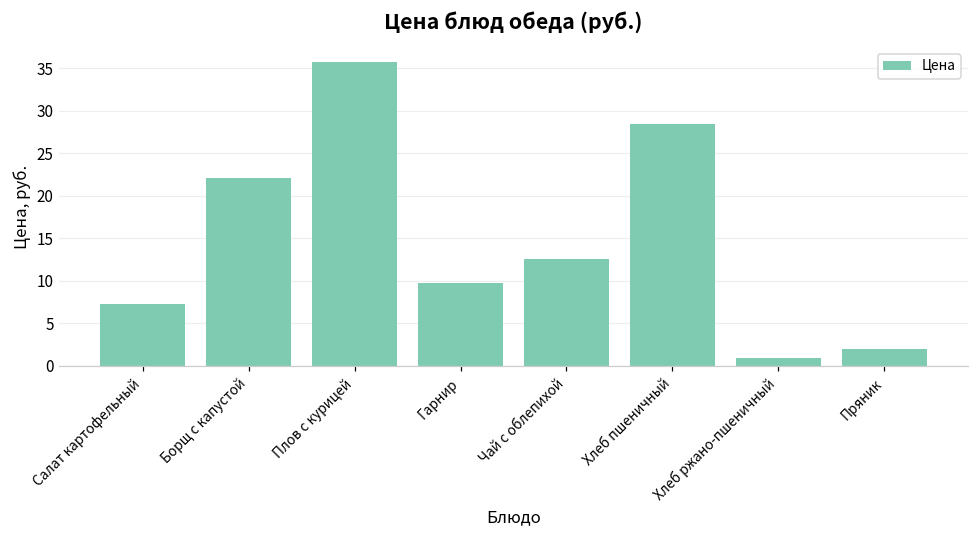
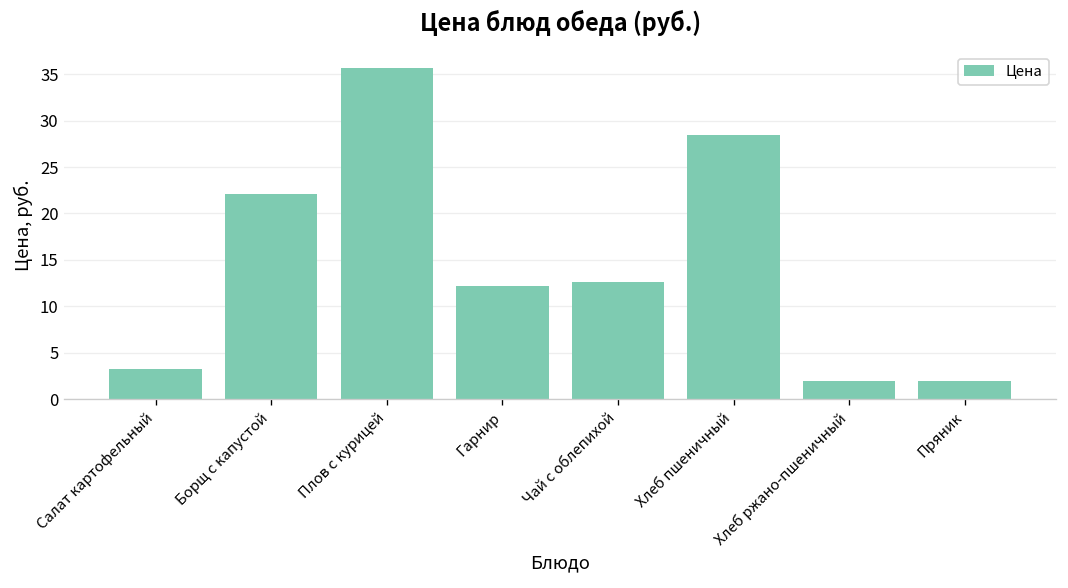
  {
-   "Салат картофельный": 7,
+   "Салат картофельный": 3,
    "Борщ с капустой": 22,
    "Плов с курицей": 36,
-   "Гарнир": 10,
+   "Гарнир": 12,
    "Чай с облепихой": 13,
    "Хлеб пшеничный": 28,
-   "Хлеб ржано-пшеничный": 1,
+   "Хлеб ржано-пшеничный": 2,
    "Пряник": 2
  }
